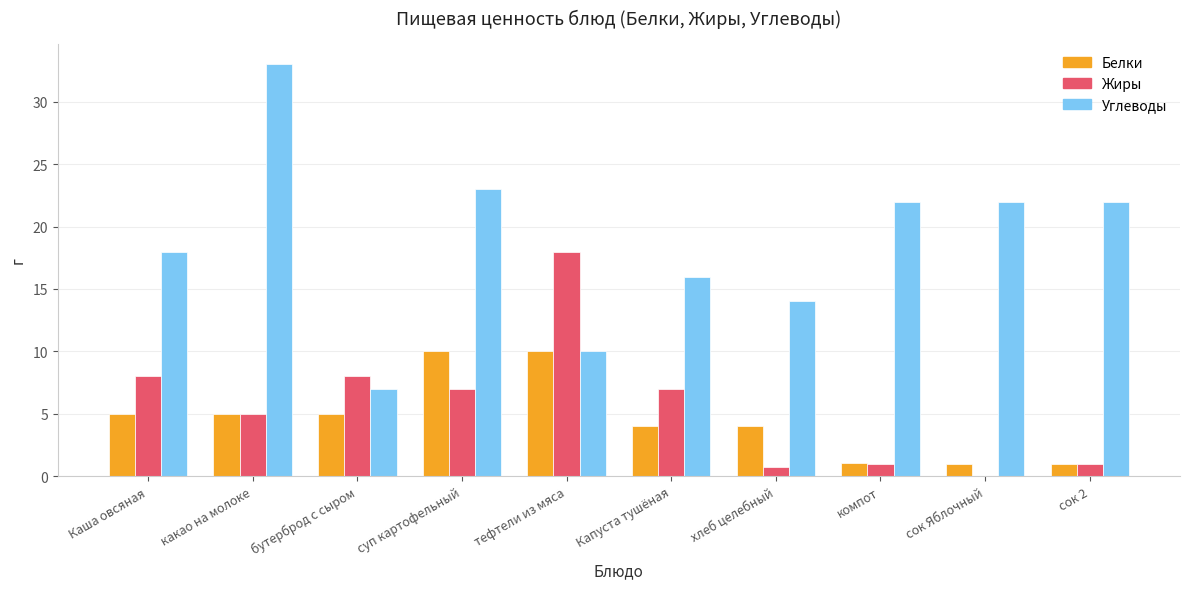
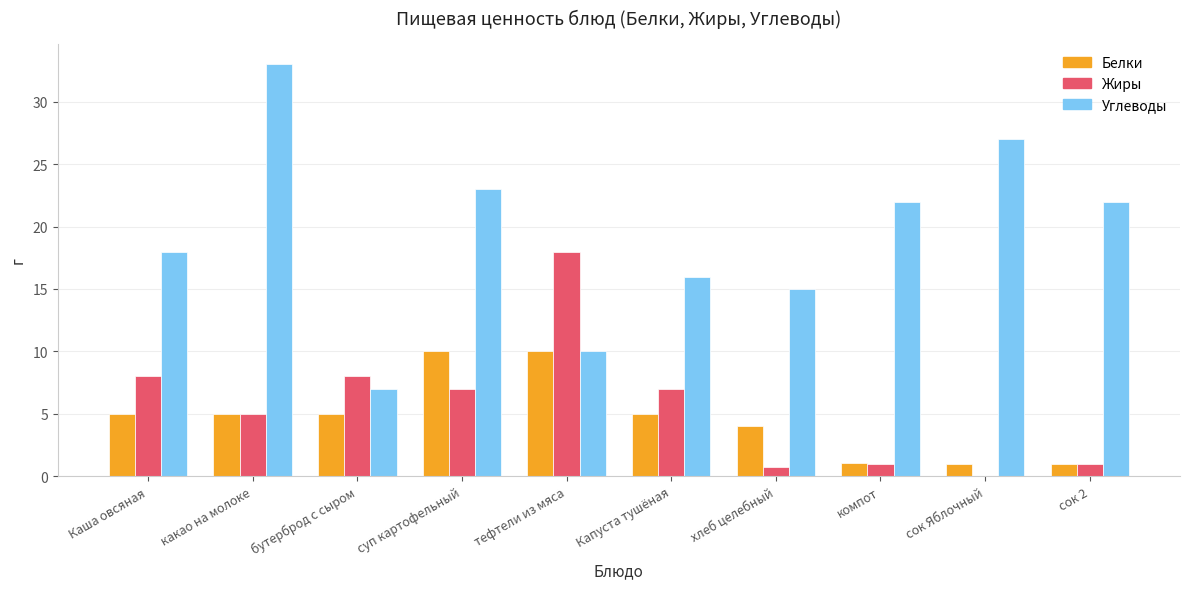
  {
    "Белки": {
      "Каша овсяная": 5,
      "какао на молоке": 5,
      "бутерброд с сыром": 5,
      "суп картофельный": 10,
      "тефтели из мяса": 10,
-     "Капуста тушёная": 4,
+     "Капуста тушёная": 5,
      "хлеб целебный": 4,
      "компот": 1,
      "сок Яблочный": 1,
      "сок 2": 1
    },
    "Жиры": {
      "Каша овсяная": 8,
      "какао на молоке": 5,
      "бутерброд с сыром": 8,
      "суп картофельный": 7,
      "тефтели из мяса": 18,
      "Капуста тушёная": 7,
      "хлеб целебный": 0.8,
      "компот": 1,
      "сок Яблочный": 0,
      "сок 2": 1
    },
    "Углеводы": {
      "Каша овсяная": 18,
      "какао на молоке": 33,
      "бутерброд с сыром": 7,
      "суп картофельный": 23,
      "тефтели из мяса": 10,
      "Капуста тушёная": 16,
-     "хлеб целебный": 14,
+     "хлеб целебный": 15,
      "компот": 22,
-     "сок Яблочный": 22,
+     "сок Яблочный": 27,
      "сок 2": 22
    }
  }
